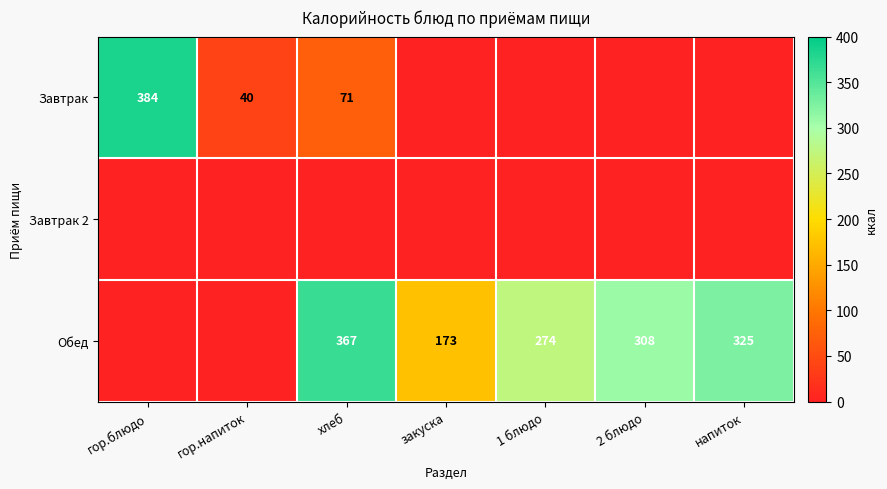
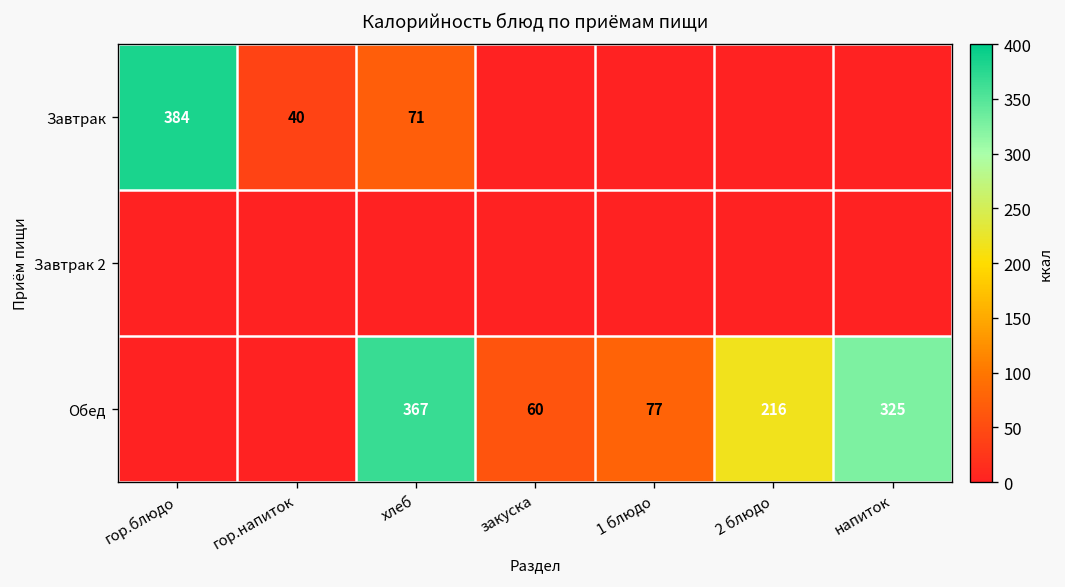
  {
    "Завтрак": {
      "гор.блюдо": 384,
      "гор.напиток": 40,
      "хлеб": 71
    },
    "Обед": {
      "хлеб": 367,
-     "закуска": 173,
-     "1 блюдо": 274,
-     "2 блюдо": 308,
+     "закуска": 60,
+     "1 блюдо": 77,
+     "2 блюдо": 216,
      "напиток": 325
    }
  }
